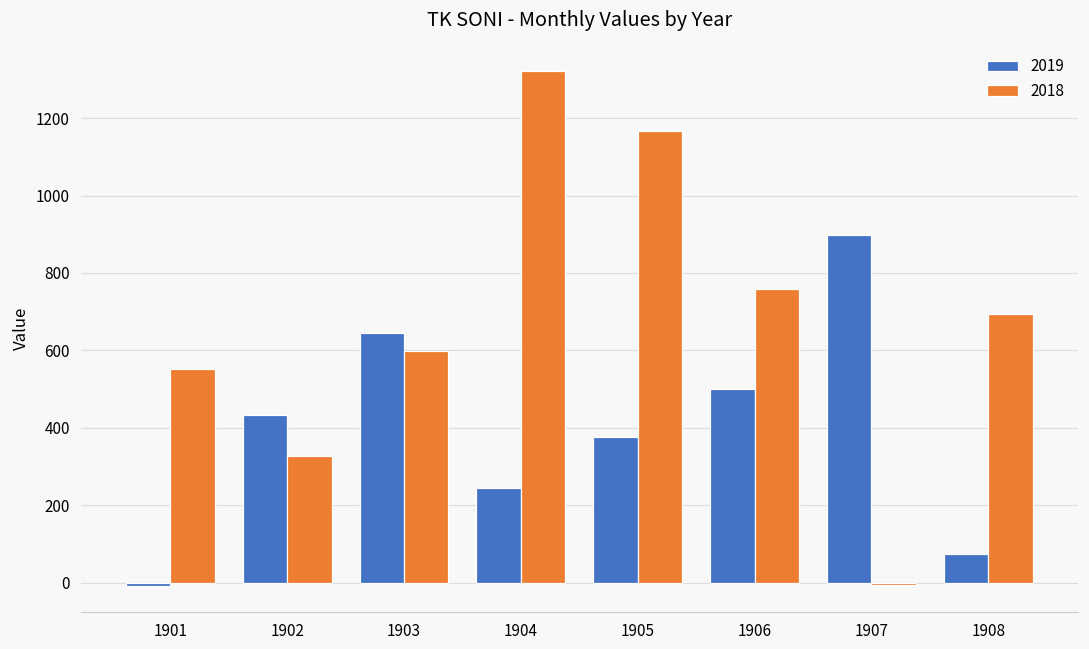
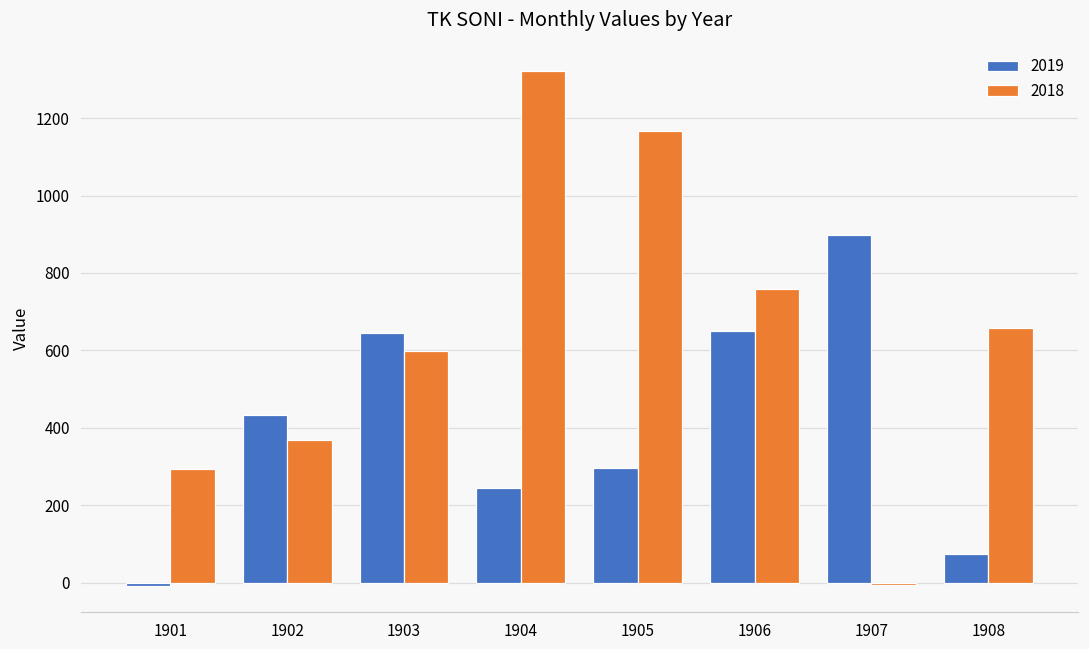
  {
    "2019": {
      "1901": -10,
      "1902": 430,
      "1903": 650,
      "1904": 240,
-     "1905": 380,
-     "1906": 500,
+     "1905": 300,
+     "1906": 650,
      "1907": 900,
      "1908": 70
    },
    "2018": {
-     "1901": 550,
-     "1902": 330,
+     "1901": 290,
+     "1902": 370,
      "1903": 600,
      "1904": 1320,
      "1905": 1170,
      "1906": 760,
-     "1908": 690
+     "1908": 660
    }
  }
